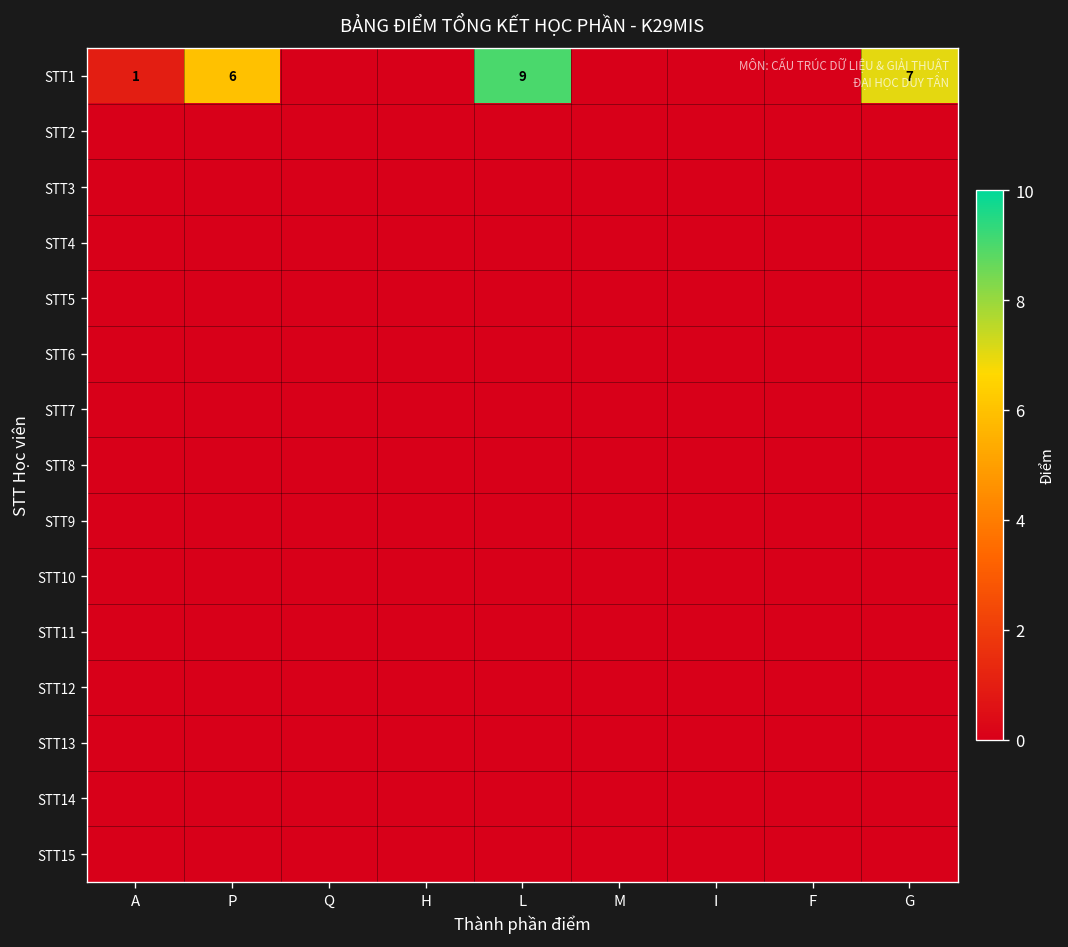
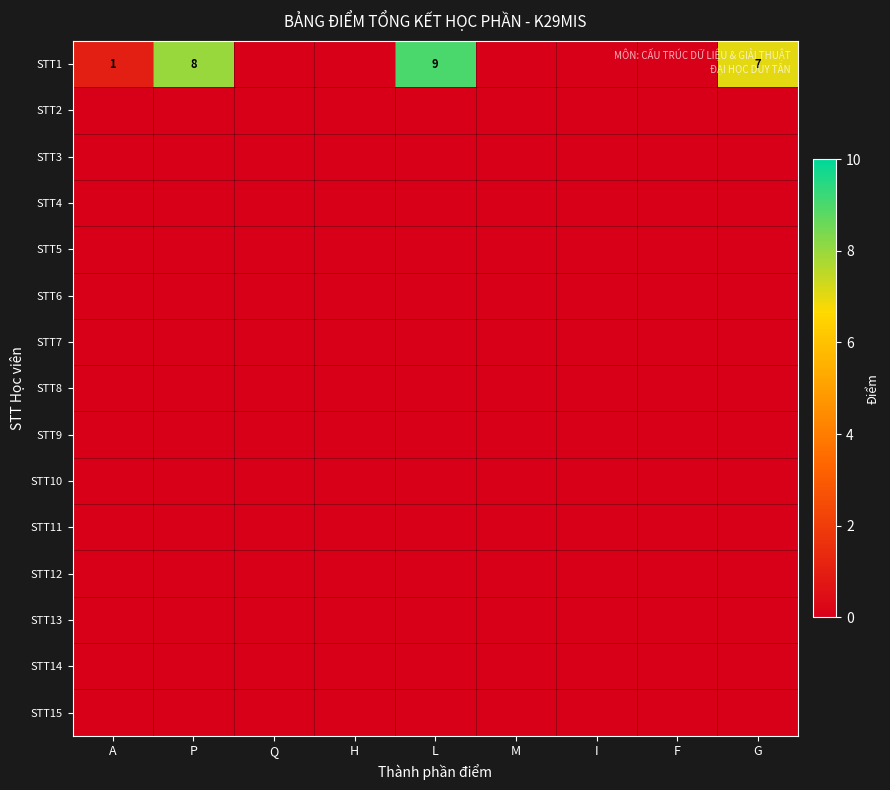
  {
    "STT1": {
      "A": 1,
-     "P": 6,
+     "P": 8,
      "L": 9
    }
  }
